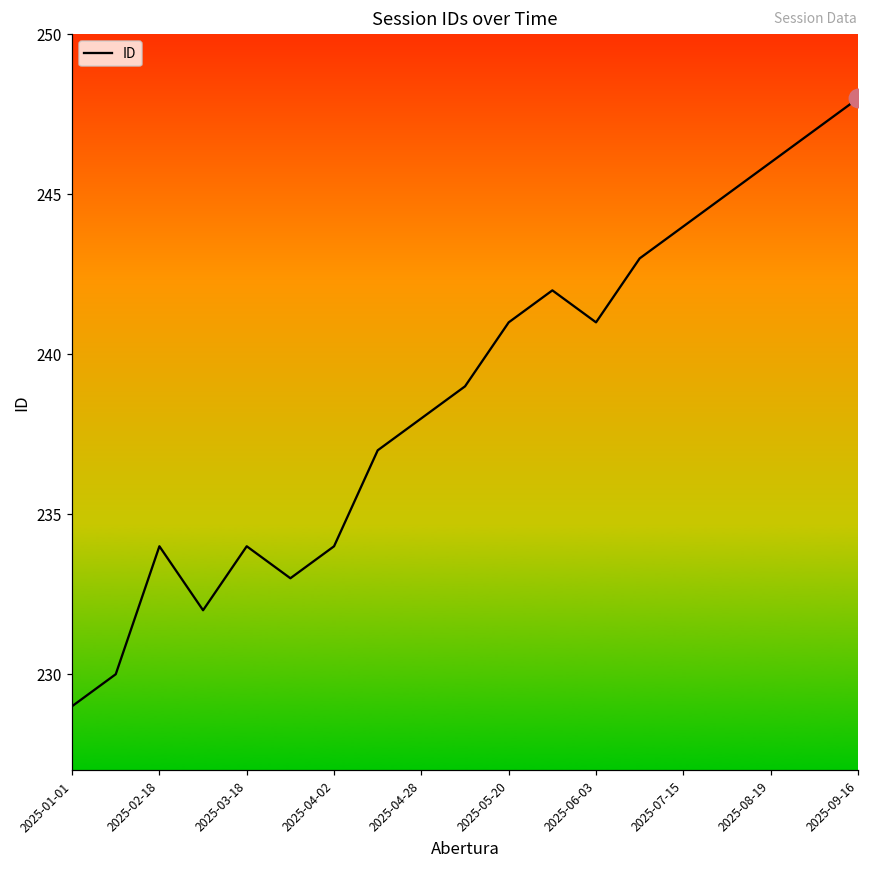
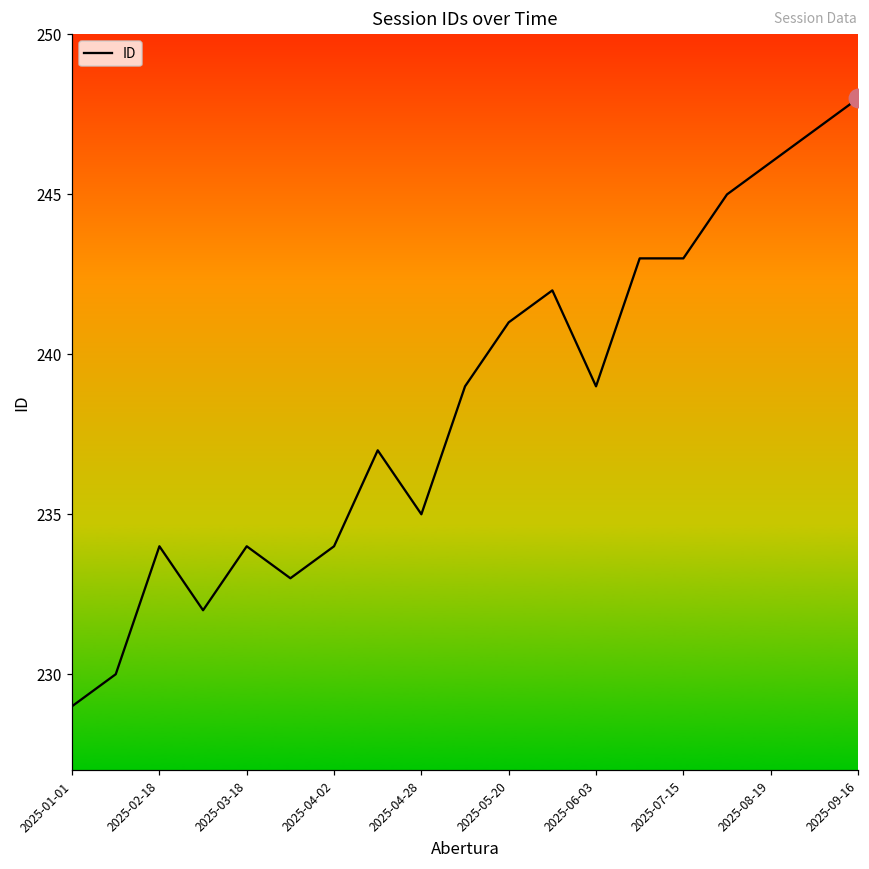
  {
    "ID": {
      "2025-01-01": 229,
      "2025-02-18": 234,
      "2025-04-02": 234,
-     "2025-04-28": 238,
+     "2025-04-28": 235,
      "2025-05-20": 241,
-     "2025-06-03": 241,
-     "2025-07-15": 244,
+     "2025-06-03": 239,
+     "2025-07-15": 243,
      "2025-08-19": 246
    }
  }
